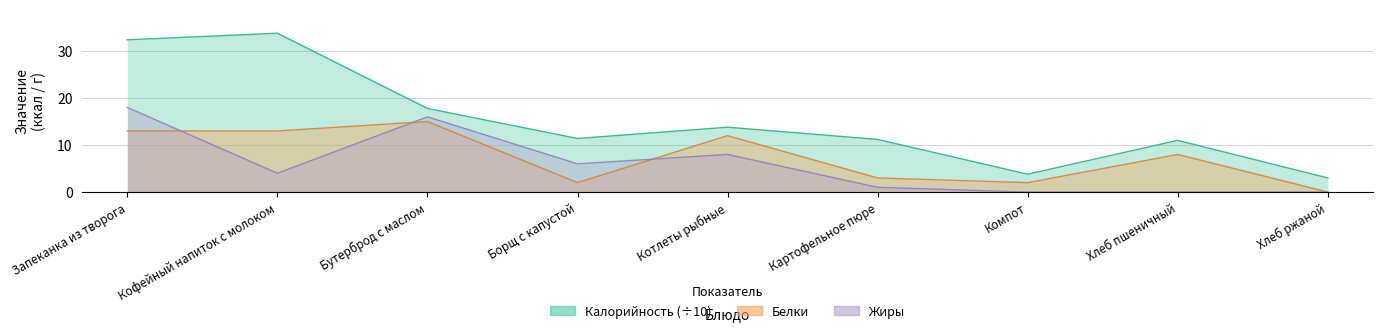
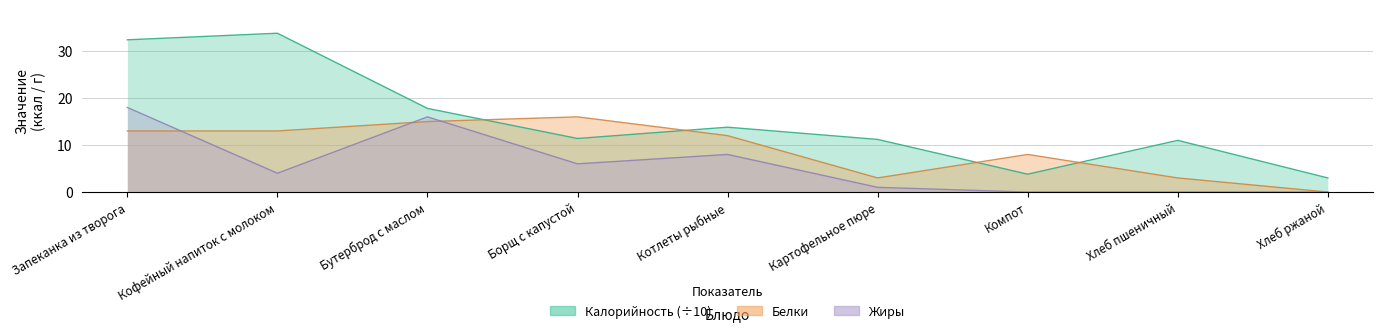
  {
    "Белки": {
      "Запеканка из творога": 13,
      "Кофейный напиток с молоком": 13,
      "Бутерброд с маслом": 15,
-     "Борщ с капустой": 2,
+     "Борщ с капустой": 16,
      "Котлеты рыбные": 12,
      "Картофельное пюре": 3,
-     "Компот": 2,
-     "Хлеб пшеничный": 8
+     "Компот": 8,
+     "Хлеб пшеничный": 3
    }
  }
